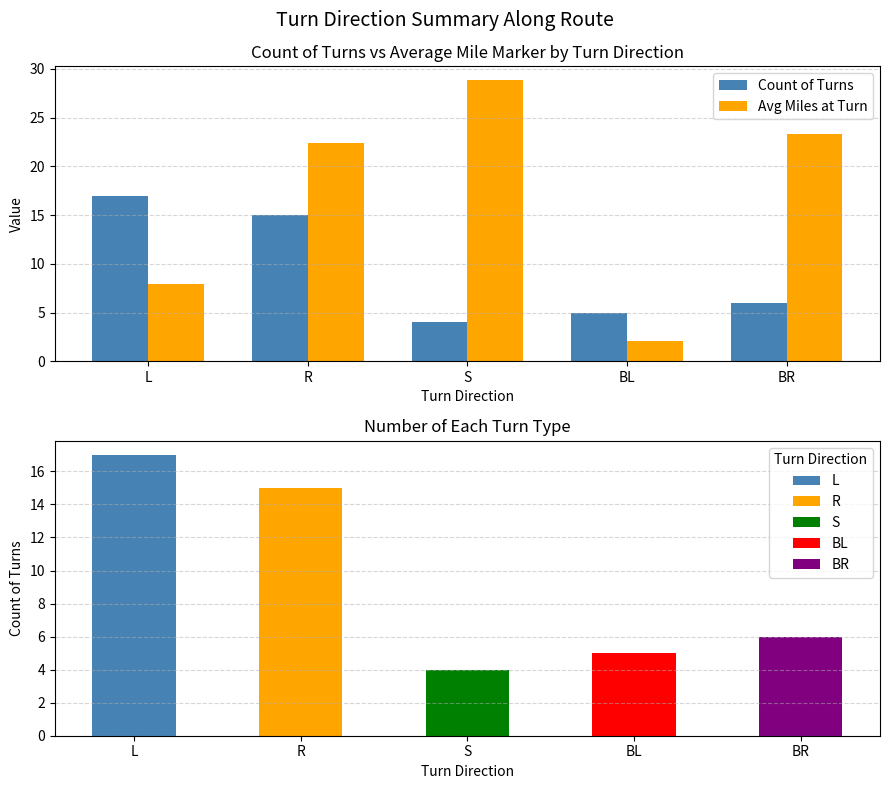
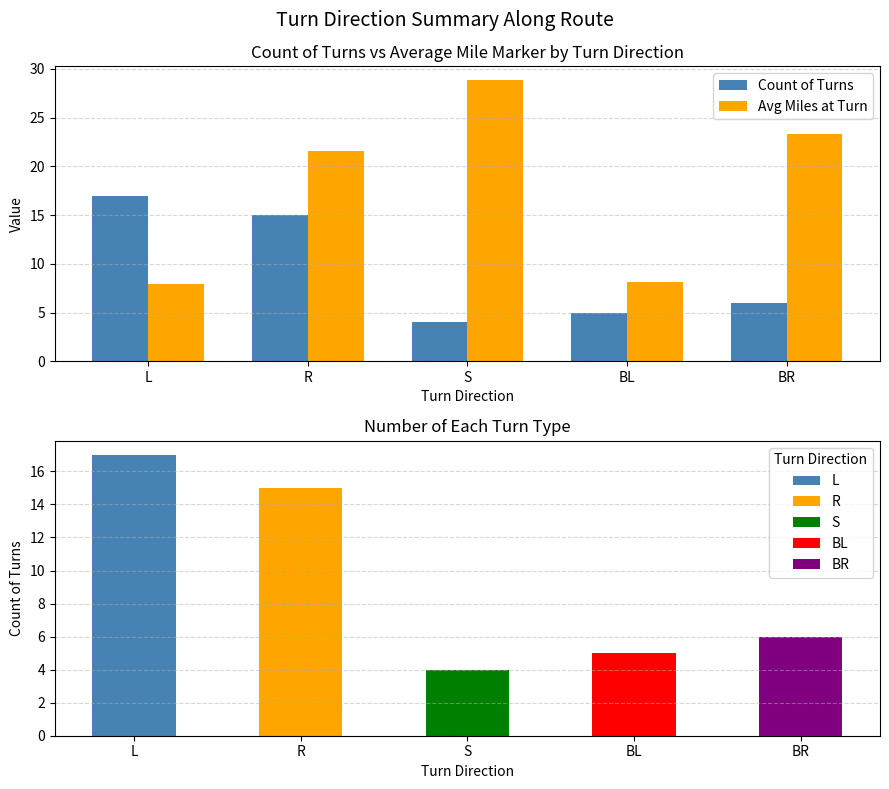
  {
    "Count of Turns vs Average Mile Marker by Turn Direction": {
      "Count of Turns": {
        "L": 17,
        "R": 15,
        "S": 4,
        "BL": 5,
        "BR": 6
      },
      "Avg Miles at Turn": {
        "L": 8,
-       "R": 22.4,
+       "R": 21.6,
        "S": 29,
-       "BL": 2,
+       "BL": 8,
        "BR": 23
      }
    },
    "Number of Each Turn Type": {
      "L": 17.0,
      "R": 15.0,
      "S": 4.0,
      "BL": 5.0,
      "BR": 6.0
    }
  }
